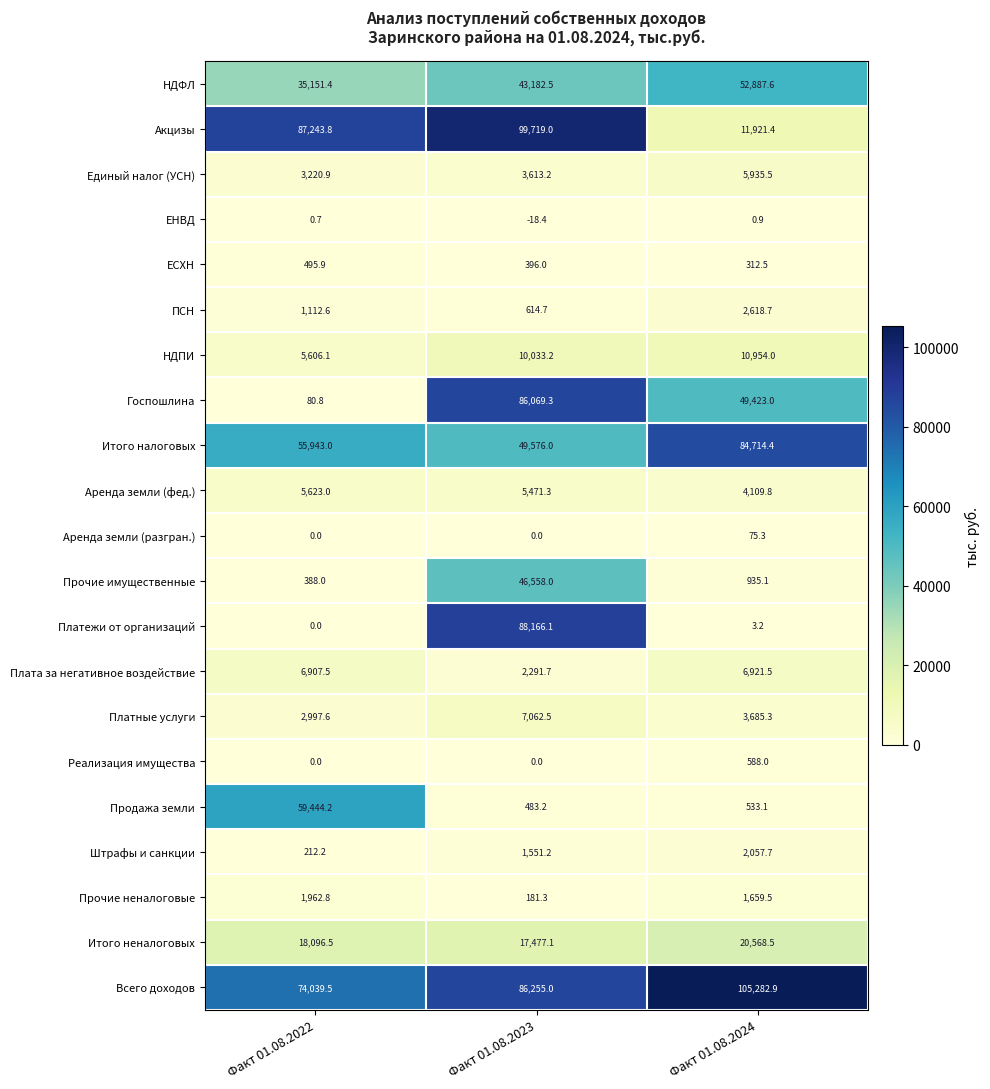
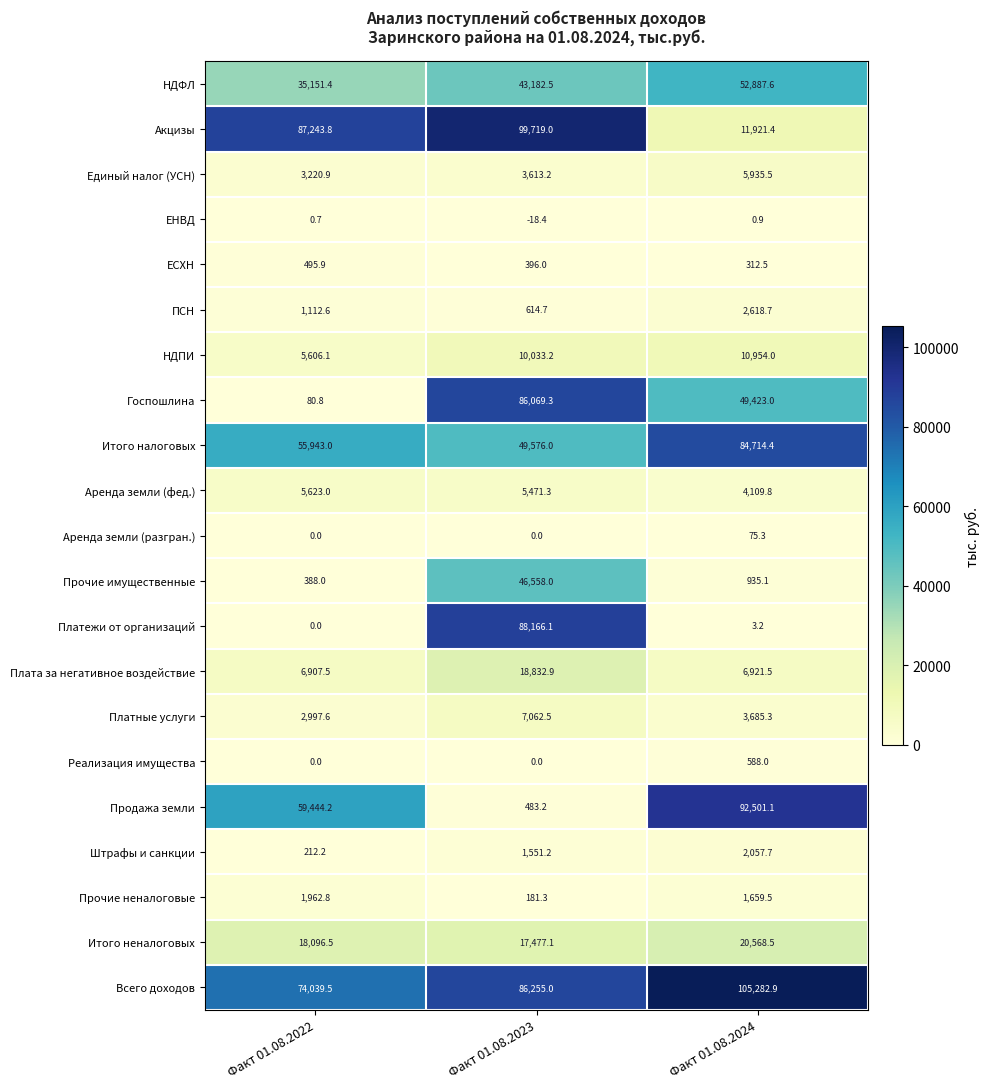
  {
    "НДФЛ": {
      "Факт 01.08.2022": "35,151.4",
      "Факт 01.08.2023": "43,182.5",
      "Факт 01.08.2024": "52,887.6"
    },
    "Акцизы": {
      "Факт 01.08.2022": "87,243.8",
      "Факт 01.08.2023": "99,719.0",
      "Факт 01.08.2024": "11,921.4"
    },
    "Единый налог (УСН)": {
      "Факт 01.08.2022": "3,220.9",
      "Факт 01.08.2023": "3,613.2",
      "Факт 01.08.2024": "5,935.5"
    },
    "ЕНВД": {
      "Факт 01.08.2022": "0.7",
      "Факт 01.08.2023": "-18.4",
      "Факт 01.08.2024": "0.9"
    },
    "ЕСХН": {
      "Факт 01.08.2022": "495.9",
      "Факт 01.08.2023": "396.0",
      "Факт 01.08.2024": "312.5"
    },
    "ПСН": {
      "Факт 01.08.2022": "1,112.6",
      "Факт 01.08.2023": "614.7",
      "Факт 01.08.2024": "2,618.7"
    },
    "НДПИ": {
      "Факт 01.08.2022": "5,606.1",
      "Факт 01.08.2023": "10,033.2",
      "Факт 01.08.2024": "10,954.0"
    },
    "Госпошлина": {
      "Факт 01.08.2022": "80.8",
      "Факт 01.08.2023": "86,069.3",
      "Факт 01.08.2024": "49,423.0"
    },
    "Итого налоговых": {
      "Факт 01.08.2022": "55,943.0",
      "Факт 01.08.2023": "49,576.0",
      "Факт 01.08.2024": "84,714.4"
    },
    "Аренда земли (фед.)": {
      "Факт 01.08.2022": "5,623.0",
      "Факт 01.08.2023": "5,471.3",
      "Факт 01.08.2024": "4,109.8"
    },
    "Аренда земли (разгран.)": {
      "Факт 01.08.2022": "0.0",
      "Факт 01.08.2023": "0.0",
      "Факт 01.08.2024": "75.3"
    },
    "Прочие имущественные": {
      "Факт 01.08.2022": "388.0",
      "Факт 01.08.2023": "46,558.0",
      "Факт 01.08.2024": "935.1"
    },
    "Платежи от организаций": {
      "Факт 01.08.2022": "0.0",
      "Факт 01.08.2023": "88,166.1",
      "Факт 01.08.2024": "3.2"
    },
    "Плата за негативное воздействие": {
      "Факт 01.08.2022": "6,907.5",
-     "Факт 01.08.2023": "2,291.7",
+     "Факт 01.08.2023": "18,832.9",
      "Факт 01.08.2024": "6,921.5"
    },
    "Платные услуги": {
      "Факт 01.08.2022": "2,997.6",
      "Факт 01.08.2023": "7,062.5",
      "Факт 01.08.2024": "3,685.3"
    },
    "Реализация имущества": {
      "Факт 01.08.2022": "0.0",
      "Факт 01.08.2023": "0.0",
      "Факт 01.08.2024": "588.0"
    },
    "Продажа земли": {
      "Факт 01.08.2022": "59,444.2",
      "Факт 01.08.2023": "483.2",
-     "Факт 01.08.2024": "533.1"
+     "Факт 01.08.2024": "92,501.1"
    },
    "Штрафы и санкции": {
      "Факт 01.08.2022": "212.2",
      "Факт 01.08.2023": "1,551.2",
      "Факт 01.08.2024": "2,057.7"
    },
    "Прочие неналоговые": {
      "Факт 01.08.2022": "1,962.8",
      "Факт 01.08.2023": "181.3",
      "Факт 01.08.2024": "1,659.5"
    },
    "Итого неналоговых": {
      "Факт 01.08.2022": "18,096.5",
      "Факт 01.08.2023": "17,477.1",
      "Факт 01.08.2024": "20,568.5"
    },
    "Всего доходов": {
      "Факт 01.08.2022": "74,039.5",
      "Факт 01.08.2023": "86,255.0",
      "Факт 01.08.2024": "105,282.9"
    }
  }
